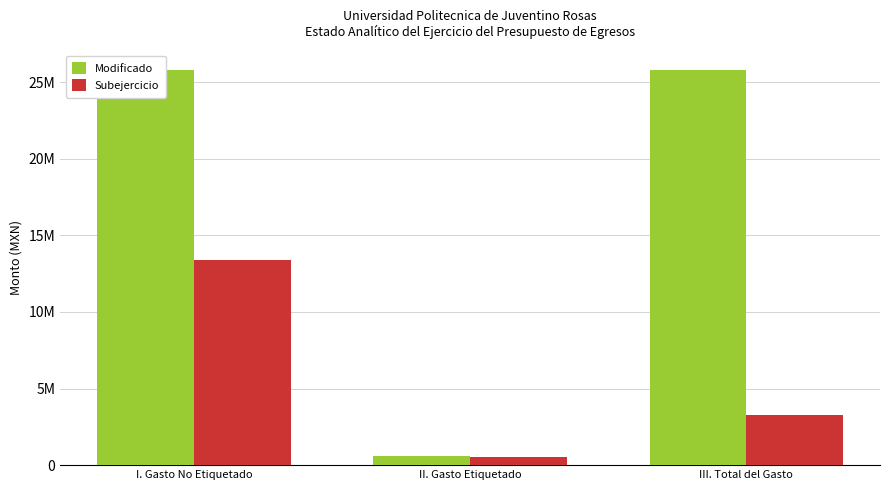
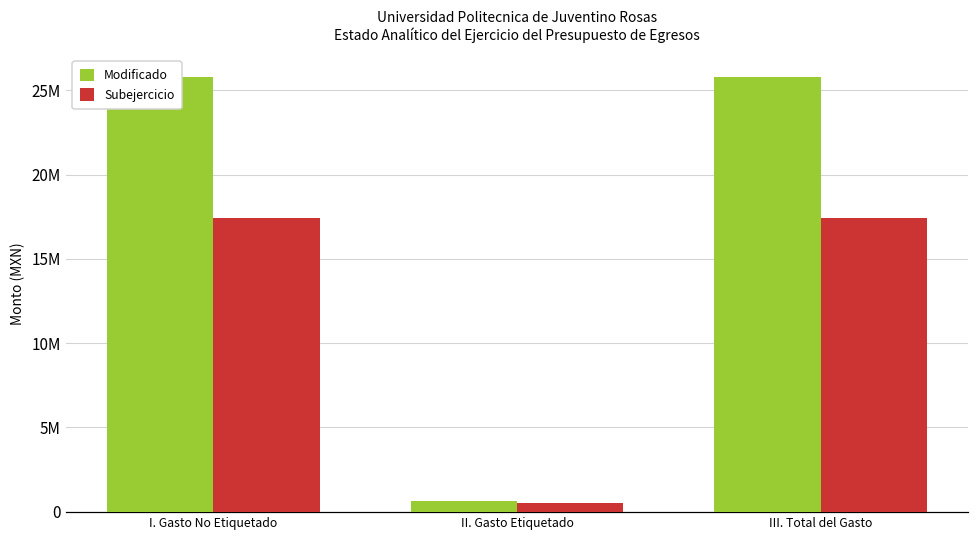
  {
    "Modificado": {
      "II. Gasto Etiquetado": 600000,
      "III. Total del Gasto": 25800000
    },
    "Subejercicio": {
-     "I. Gasto No Etiquetado": 13400000,
+     "I. Gasto No Etiquetado": 17400000,
      "II. Gasto Etiquetado": 500000,
-     "III. Total del Gasto": 3300000
+     "III. Total del Gasto": 17400000
    }
  }
